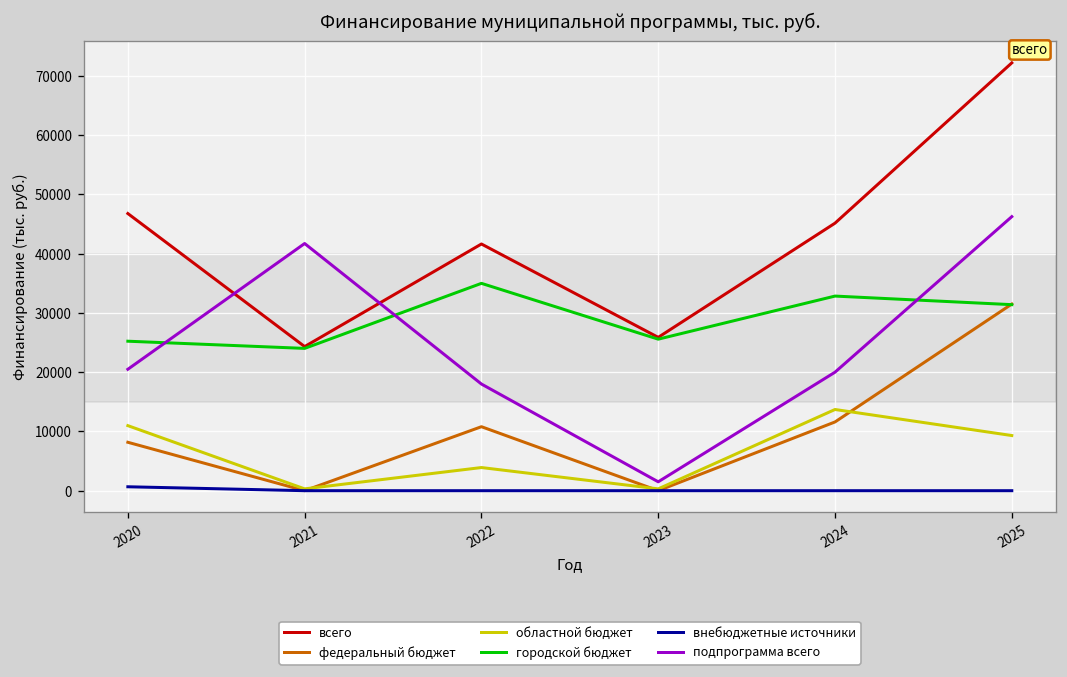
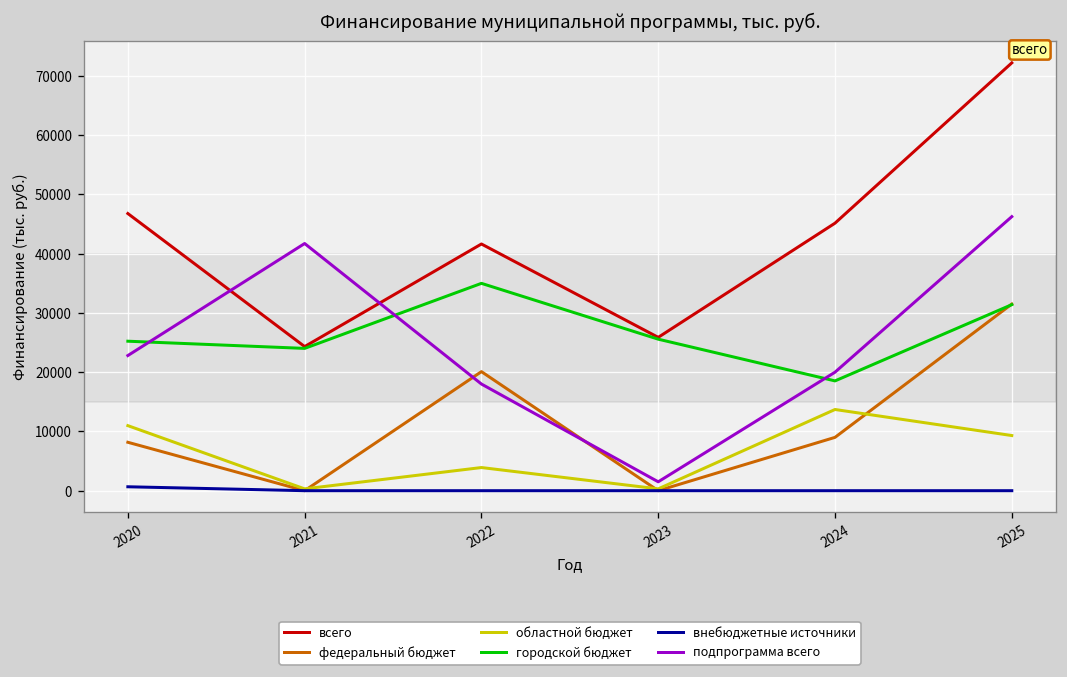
  {
    "всего": {
      "2020": 47000,
      "2022": 42000,
      "2024": 45000,
      "2025": 72000
    },
    "федеральный бюджет": {
      "2020": 8000,
-     "2022": 11000,
-     "2024": 12000
+     "2022": 20000,
+     "2024": 9000
    },
    "областной бюджет": {
      "2020": 11000,
      "2022": 4000,
      "2024": 14000,
      "2025": 9000
    },
    "городской бюджет": {
      "2020": 25000,
      "2022": 35000,
-     "2024": 33000
+     "2024": 19000
    },
    "внебюджетные источники": {
      "2020": 1000,
      "2022": 0,
      "2024": 0,
      "2025": 0
    },
    "подпрограмма всего": {
-     "2020": 20000,
+     "2020": 23000,
      "2021": 42000,
      "2022": 18000,
      "2023": 2000,
      "2024": 20000,
      "2025": 46000
    }
  }
